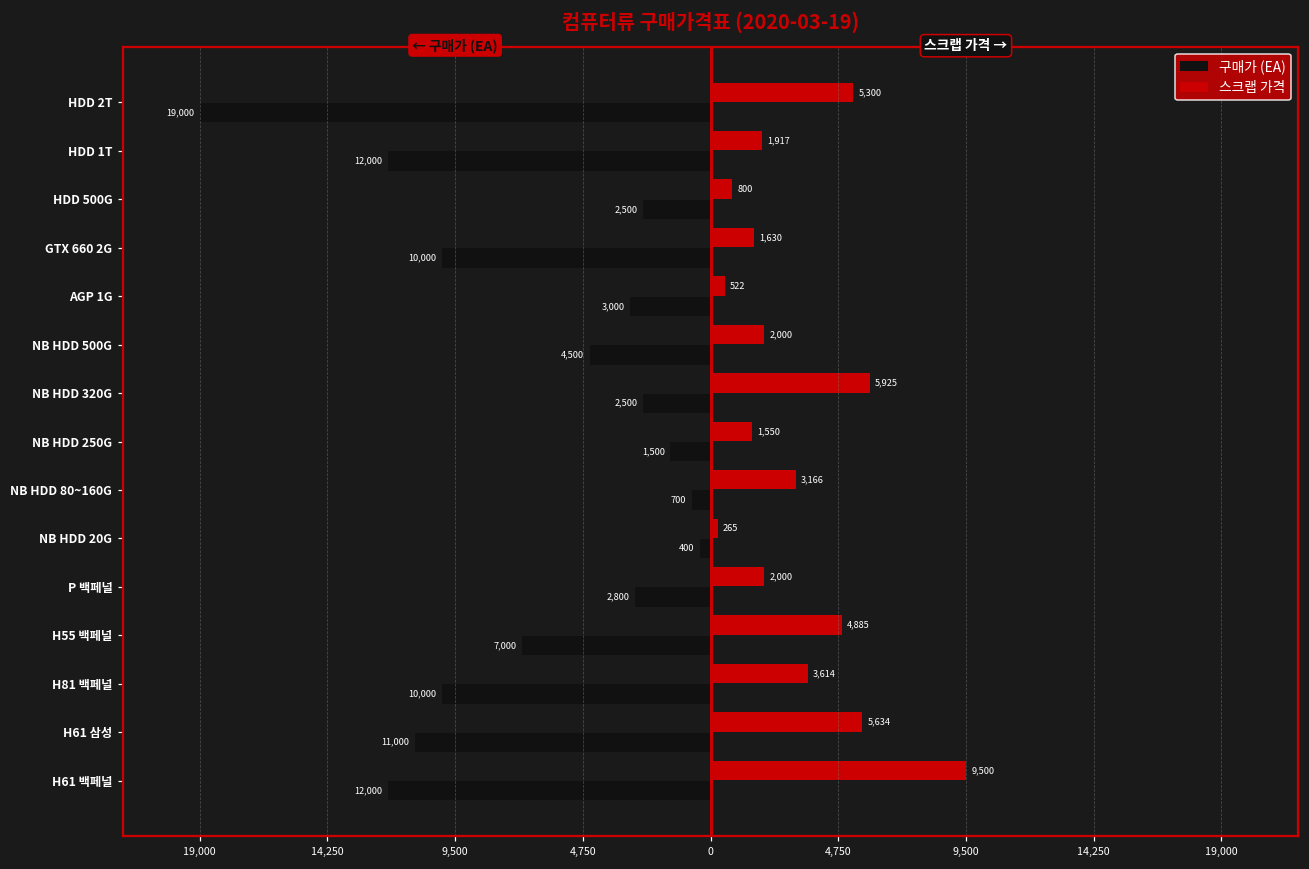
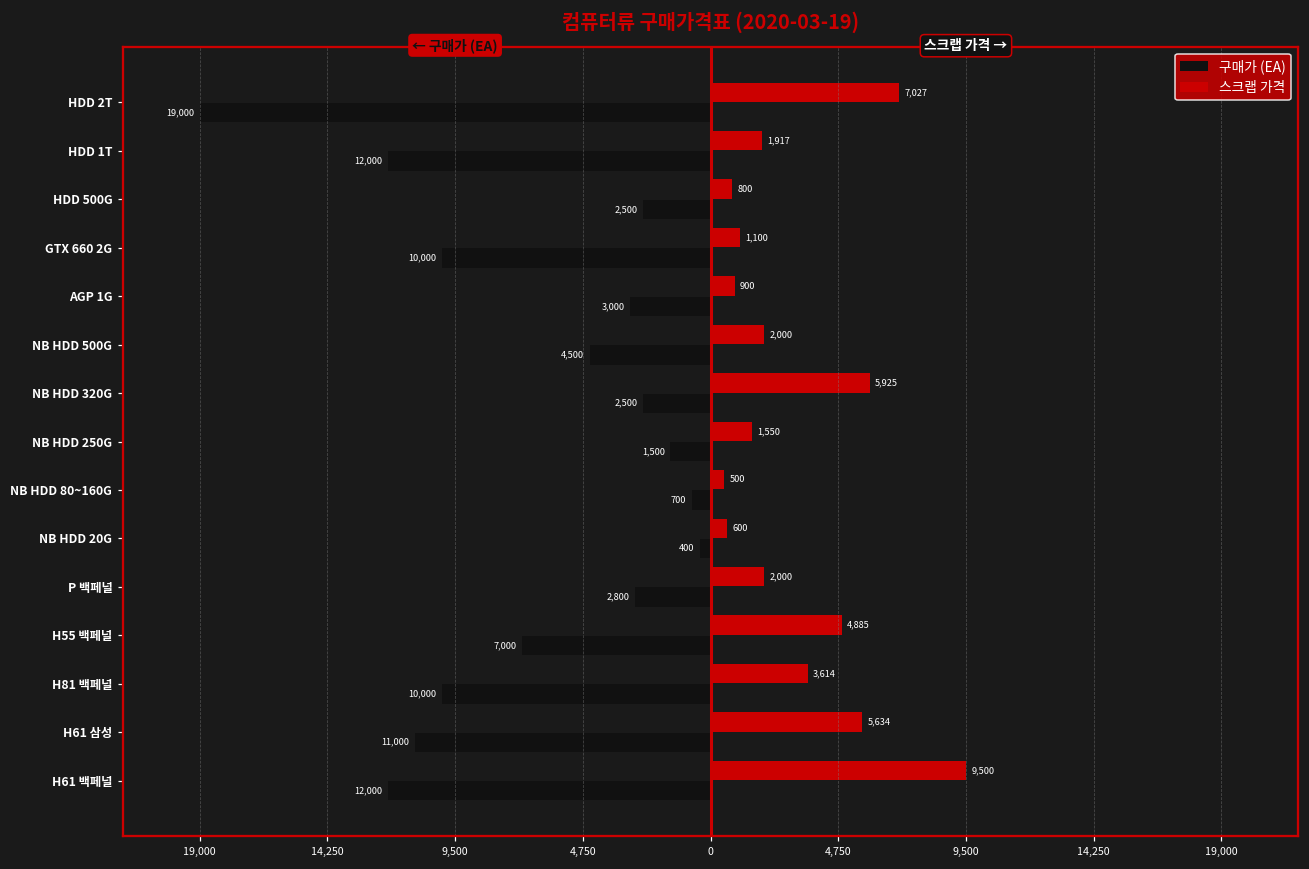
  {
    "스크랩 가격": {
-     "HDD 2T": "5,300",
+     "HDD 2T": "7,027",
      "HDD 1T": "1,917",
      "HDD 500G": "800",
-     "GTX 660 2G": "1,630",
-     "AGP 1G": "522",
+     "GTX 660 2G": "1,100",
+     "AGP 1G": "900",
      "NB HDD 500G": "2,000",
      "NB HDD 320G": "5,925",
      "NB HDD 250G": "1,550",
-     "NB HDD 80~160G": "3,166",
-     "NB HDD 20G": "265",
+     "NB HDD 80~160G": "500",
+     "NB HDD 20G": "600",
      "P 백페널": "2,000",
      "H55 백페널": "4,885",
      "H81 백페널": "3,614",
      "H61 삼성": "5,634",
      "H61 백페널": "9,500"
    }
  }
